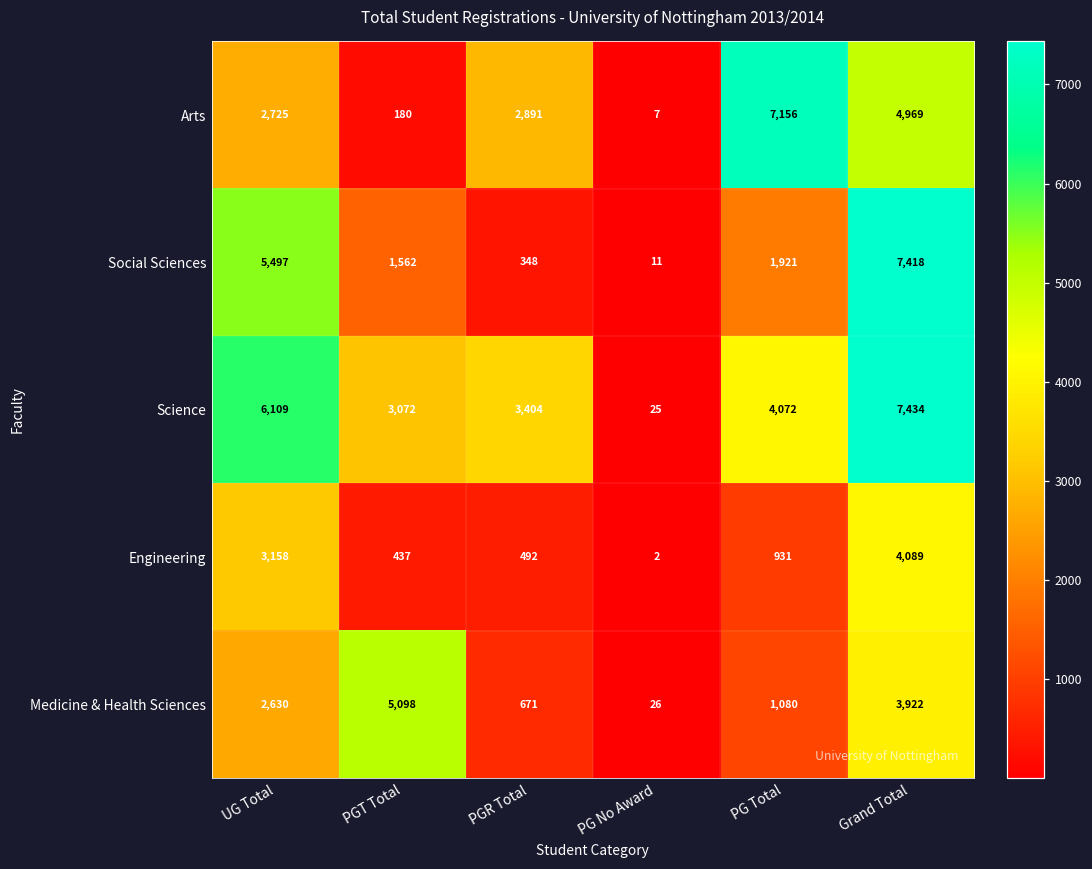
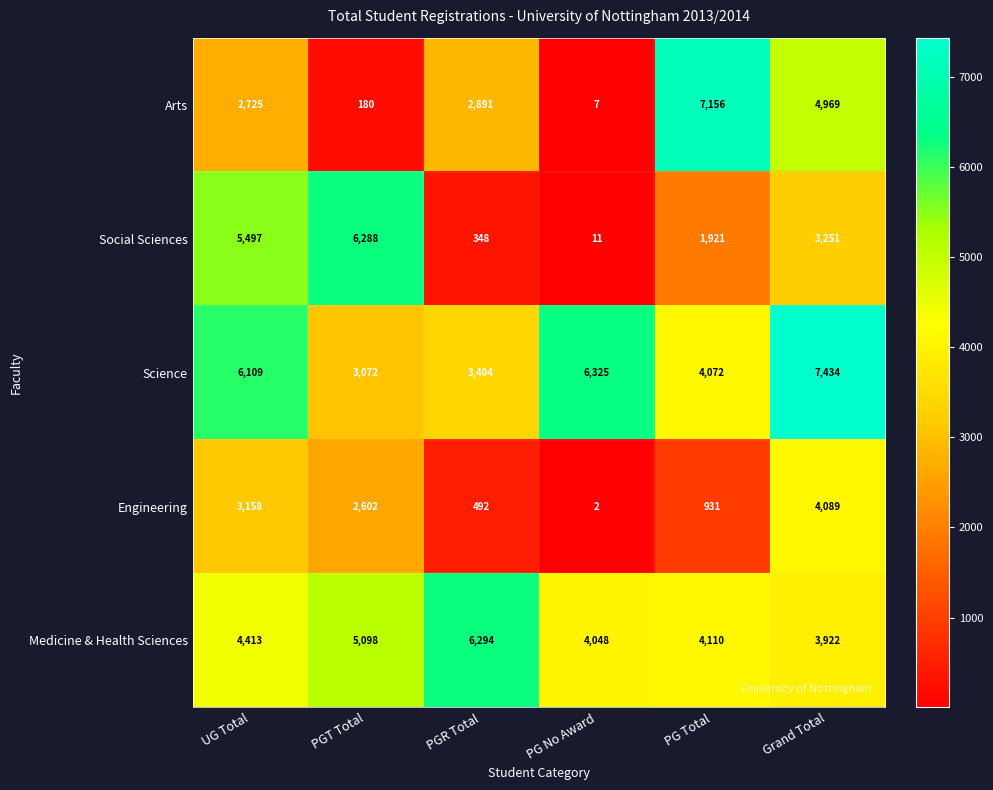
  {
    "Arts": {
      "UG Total": "2,725",
      "PGT Total": "180",
      "PGR Total": "2,891",
      "PG No Award": "7",
      "PG Total": "7,156",
      "Grand Total": "4,969"
    },
    "Social Sciences": {
      "UG Total": "5,497",
-     "PGT Total": "1,562",
+     "PGT Total": "6,288",
      "PGR Total": "348",
      "PG No Award": "11",
      "PG Total": "1,921",
-     "Grand Total": "7,418"
+     "Grand Total": "3,251"
    },
    "Science": {
      "UG Total": "6,109",
      "PGT Total": "3,072",
      "PGR Total": "3,404",
-     "PG No Award": "25",
+     "PG No Award": "6,325",
      "PG Total": "4,072",
      "Grand Total": "7,434"
    },
    "Engineering": {
      "UG Total": "3,158",
-     "PGT Total": "437",
+     "PGT Total": "2,602",
      "PGR Total": "492",
      "PG No Award": "2",
      "PG Total": "931",
      "Grand Total": "4,089"
    },
    "Medicine & Health Sciences": {
-     "UG Total": "2,630",
+     "UG Total": "4,413",
      "PGT Total": "5,098",
-     "PGR Total": "671",
-     "PG No Award": "26",
-     "PG Total": "1,080"
+     "PGR Total": "6,294",
+     "PG No Award": "4,048",
+     "PG Total": "4,110"
    }
  }
